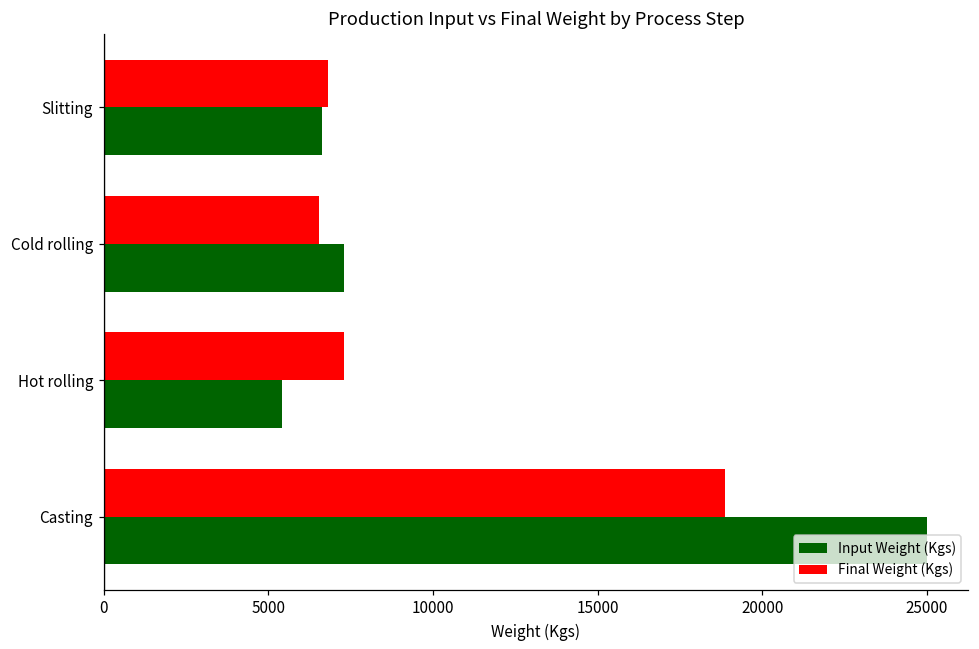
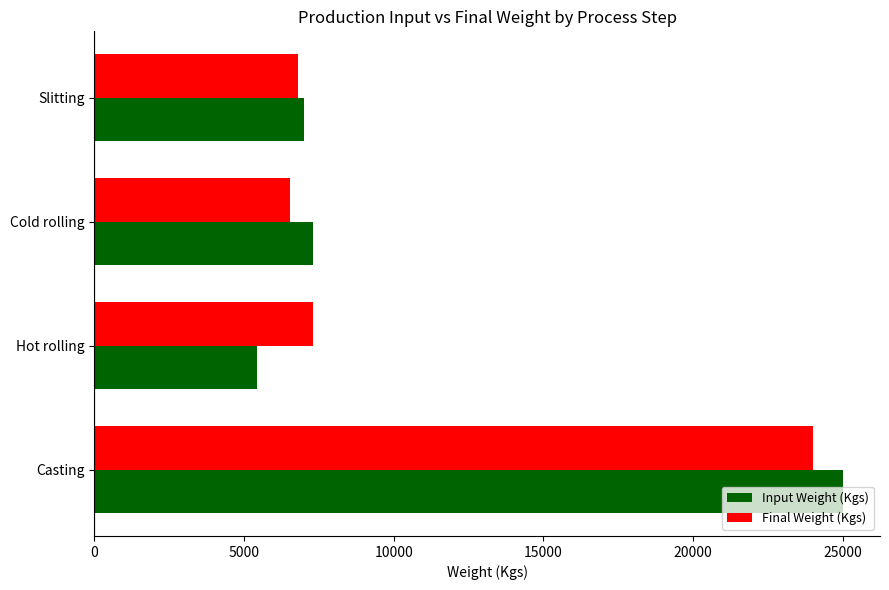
  {
    "Input Weight (Kgs)": {
-     "Slitting": 6600,
+     "Slitting": 7000,
      "Cold rolling": 7300,
      "Hot rolling": 5400
    },
    "Final Weight (Kgs)": {
      "Slitting": 6800,
      "Cold rolling": 6500,
      "Hot rolling": 7300,
-     "Casting": 18900
+     "Casting": 24000
    }
  }
